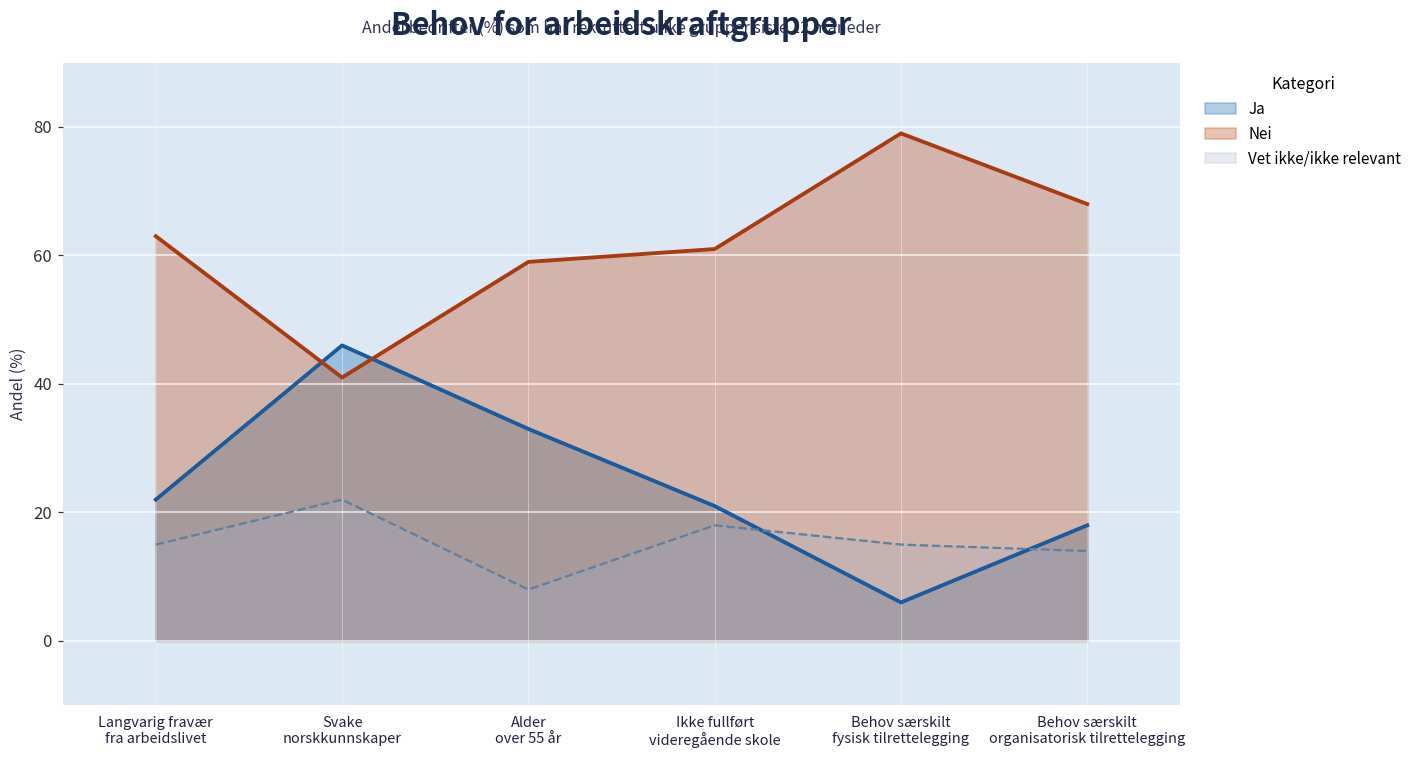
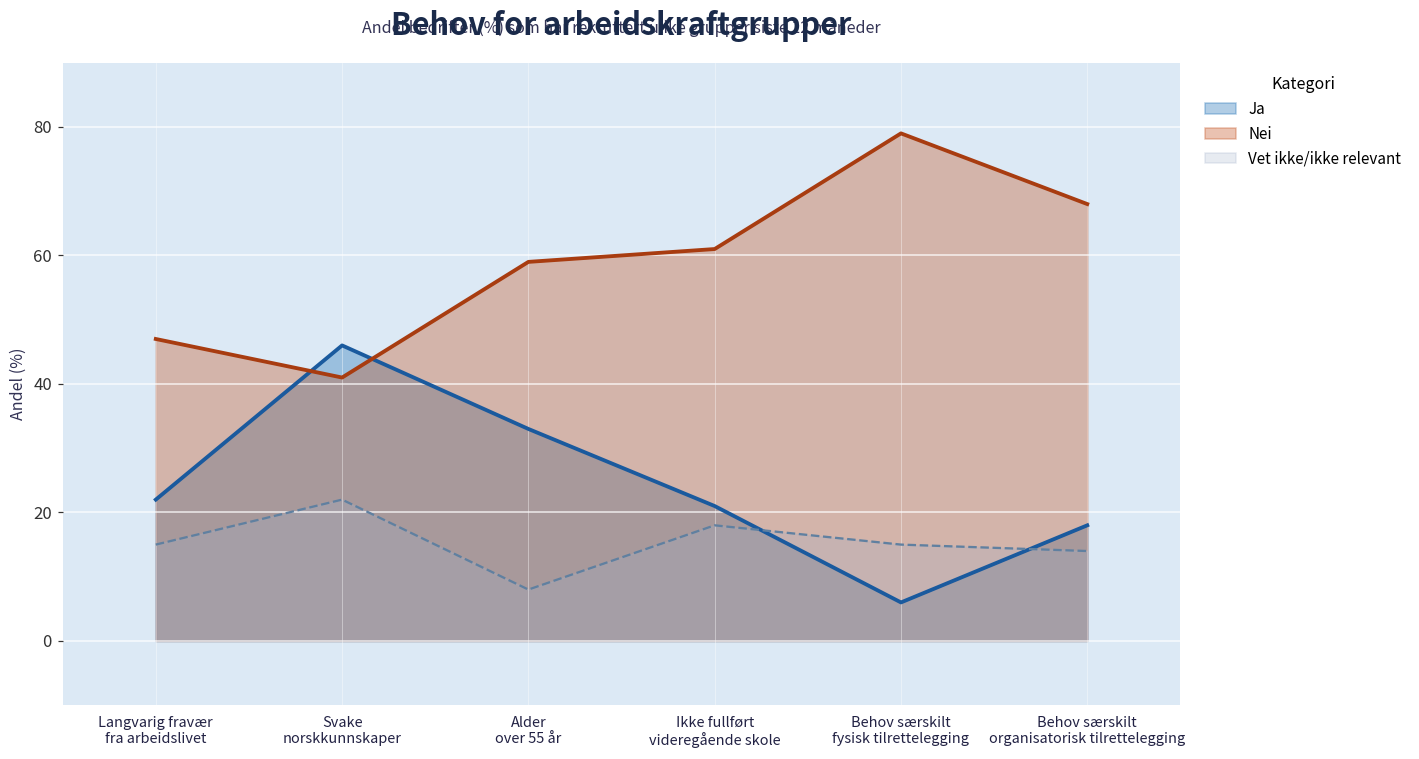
  {
    "Ja": {
      "Langvarig fravær fra arbeidslivet": 22,
      "Svake norskkunnskaper": 46,
      "Alder over 55 år": 33,
      "Ikke fullført videregående skole": 21,
      "Behov særskilt fysisk tilrettelegging": 6,
      "Behov særskilt organisatorisk tilrettelegging": 18
    },
    "Nei": {
-     "Langvarig fravær fra arbeidslivet": 63,
+     "Langvarig fravær fra arbeidslivet": 47,
      "Svake norskkunnskaper": 41,
      "Alder over 55 år": 59,
      "Ikke fullført videregående skole": 61,
      "Behov særskilt fysisk tilrettelegging": 79,
      "Behov særskilt organisatorisk tilrettelegging": 68
    },
    "Vet ikke/ikke relevant": {
      "Langvarig fravær fra arbeidslivet": 15,
      "Svake norskkunnskaper": 22,
      "Alder over 55 år": 8,
      "Ikke fullført videregående skole": 18,
      "Behov særskilt fysisk tilrettelegging": 15,
      "Behov særskilt organisatorisk tilrettelegging": 14
    }
  }
